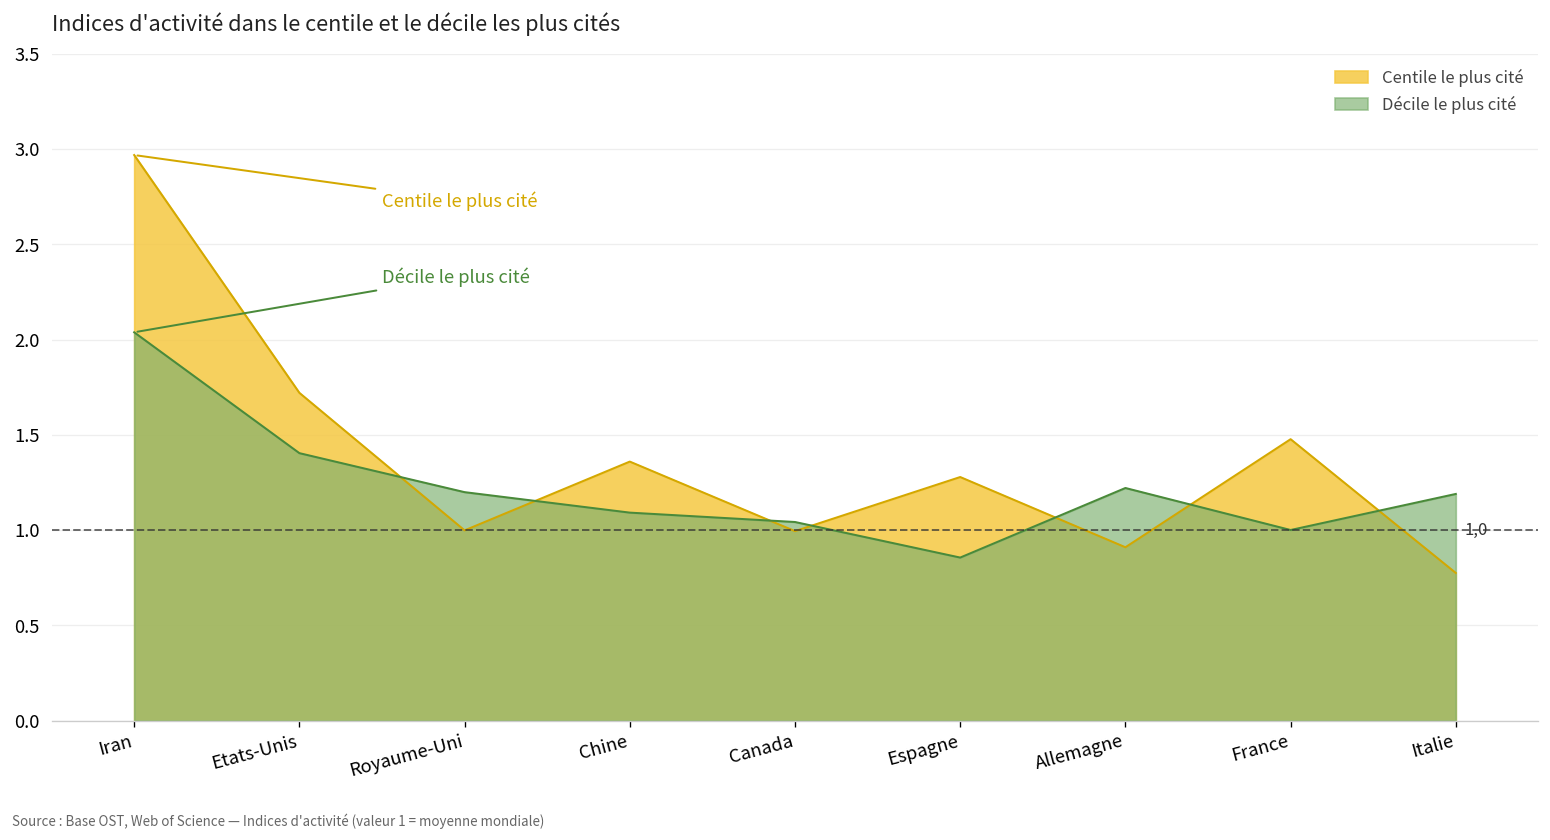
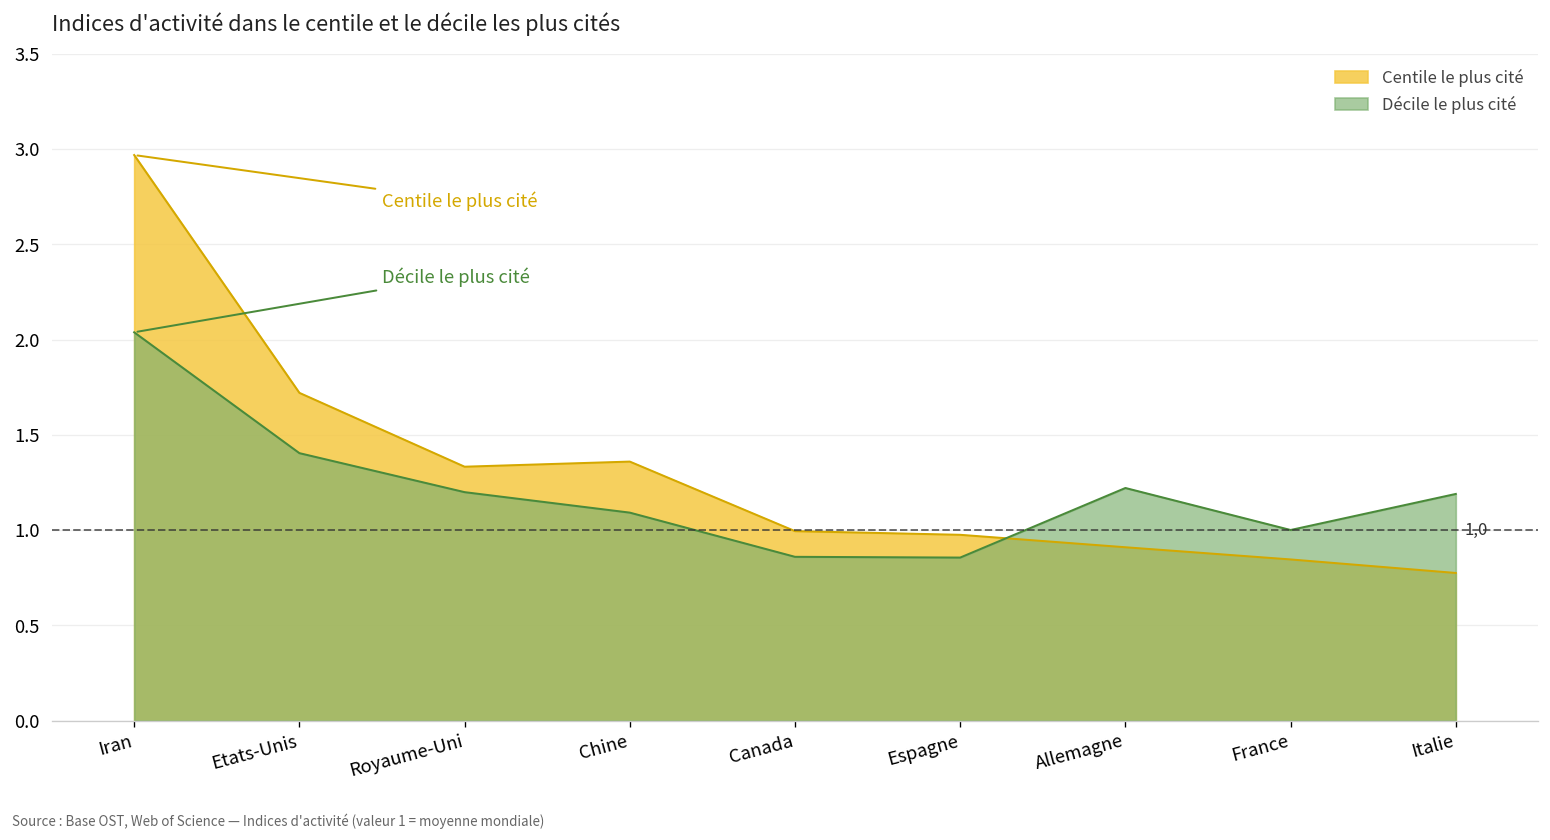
  {
    "Centile le plus cité": {
      "Iran": 2.97,
      "Etats-Unis": 1.72,
-     "Royaume-Uni": 1.00,
+     "Royaume-Uni": 1.33,
      "Chine": 1.36,
      "Canada": 1.00,
-     "Espagne": 1.28,
+     "Espagne": 0.98,
      "Allemagne": 0.91,
-     "France": 1.48,
+     "France": 0.85,
      "Italie": 0.78
    },
    "Décile le plus cité": {
      "Iran": 2.04,
      "Etats-Unis": 1.40,
      "Royaume-Uni": 1.20,
      "Chine": 1.09,
-     "Canada": 1.04,
+     "Canada": 0.86,
      "Espagne": 0.86,
      "Allemagne": 1.22,
      "France": 1.00
    }
  }
